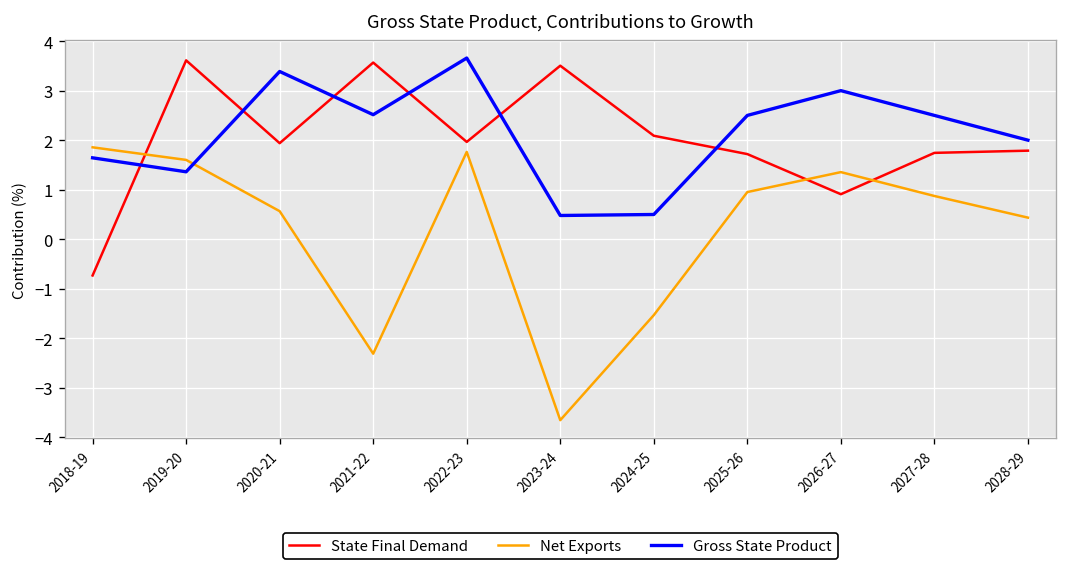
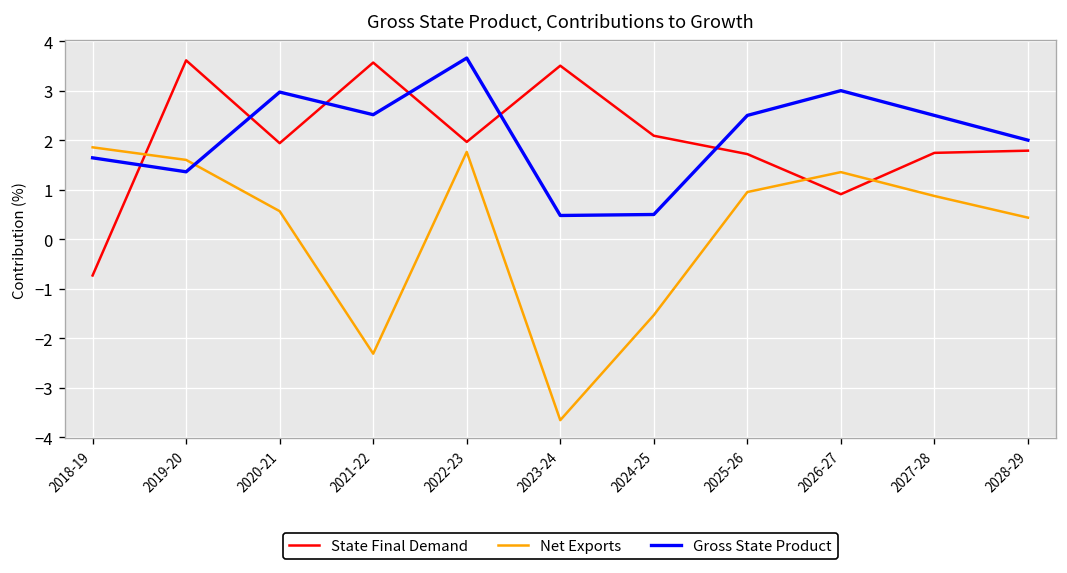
  {
    "State Final Demand": {
      "2018-19": -0.7,
      "2019-20": 3.6,
      "2020-21": 1.9,
      "2021-22": 3.6,
      "2022-23": 2.0,
      "2023-24": 3.5,
      "2024-25": 2.1,
      "2025-26": 1.7,
      "2026-27": 0.9,
      "2027-28": 1.7,
      "2028-29": 1.8
    },
    "Net Exports": {
      "2018-19": 1.9,
      "2019-20": 1.6,
      "2020-21": 0.6,
      "2021-22": -2.3,
      "2022-23": 1.8,
      "2023-24": -3.7,
      "2024-25": -1.5,
      "2025-26": 1.0,
      "2026-27": 1.4,
      "2027-28": 0.9,
      "2028-29": 0.4
    },
    "Gross State Product": {
      "2018-19": 1.6,
      "2019-20": 1.4,
-     "2020-21": 3.4,
+     "2020-21": 3.0,
      "2021-22": 2.5,
      "2022-23": 3.7,
      "2023-24": 0.5,
      "2024-25": 0.5,
      "2025-26": 2.5,
      "2026-27": 3.0,
      "2027-28": 2.5,
      "2028-29": 2.0
    }
  }
